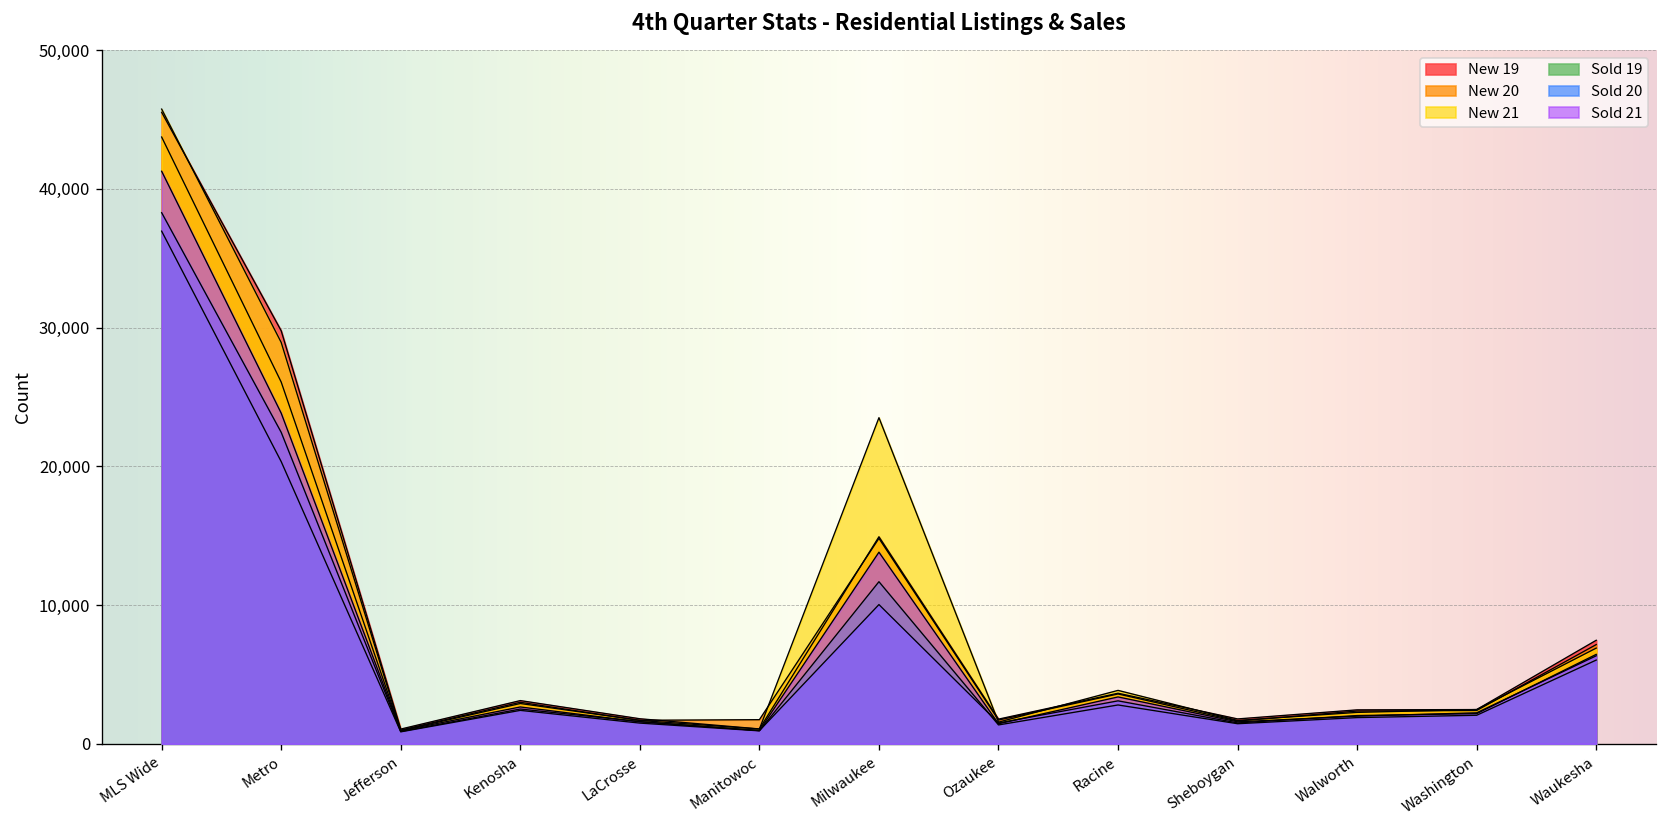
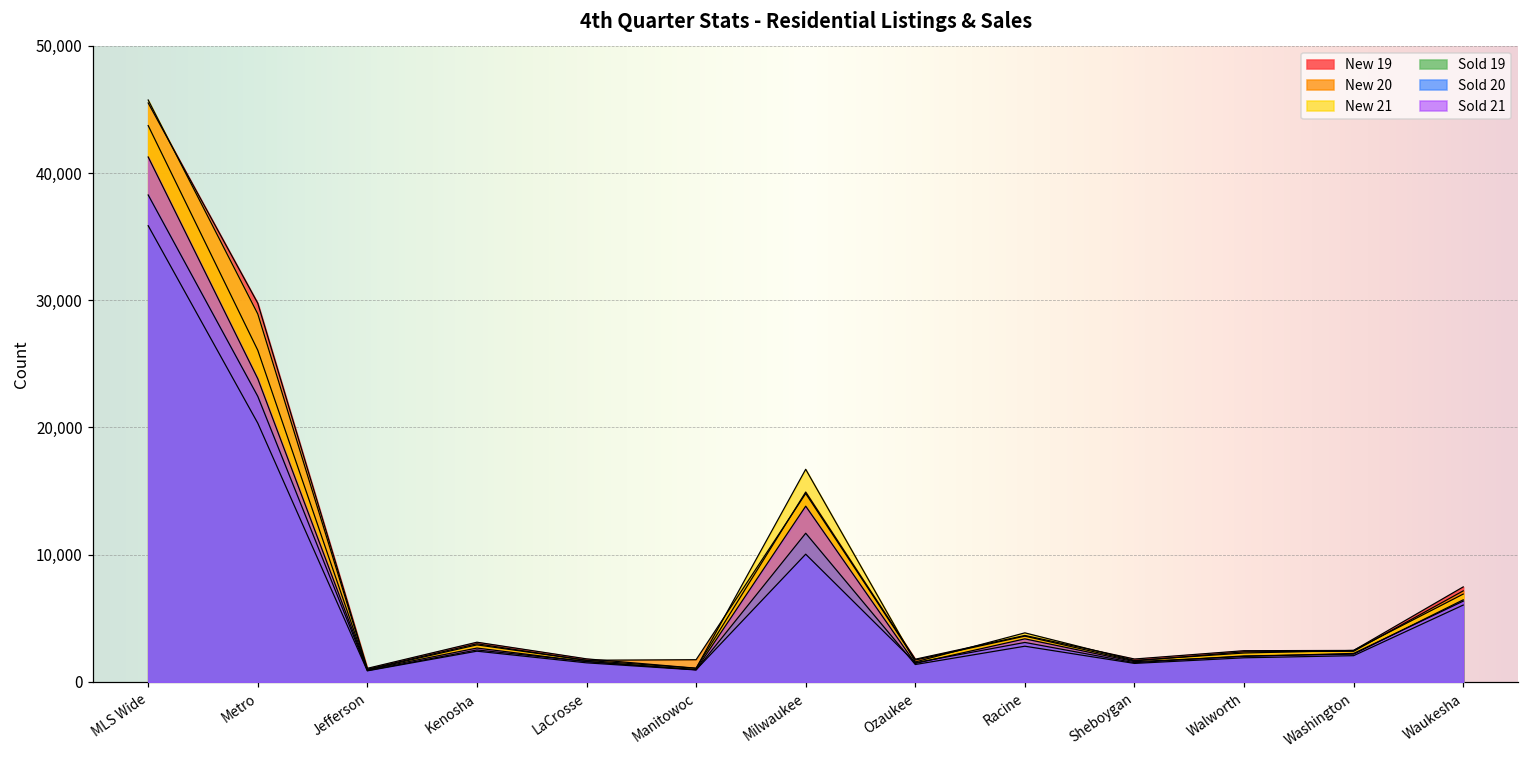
  {
    "New 19": {
      "MLS Wide": "45,500",
      "Metro": "29,800",
      "Waukesha": "7,500"
    },
    "New 20": {
      "MLS Wide": "43,700",
      "Metro": "26,100",
      "Manitowoc": "1,700",
      "Waukesha": "7,200"
    },
    "New 21": {
      "MLS Wide": "45,700",
      "Metro": "28,900",
-     "Milwaukee": "23,500",
+     "Milwaukee": "16,700",
      "Waukesha": "6,900"
    },
    "Sold 19": {
-     "MLS Wide": "36,900",
+     "MLS Wide": "35,900",
      "Metro": "20,300",
      "Milwaukee": "11,700",
      "Racine": "2,800",
      "Waukesha": "6,000"
    },
    "Sold 20": {
      "MLS Wide": "38,300",
      "Metro": "22,400",
      "Milwaukee": "10,000",
      "Racine": "3,100"
    },
    "Sold 21": {
      "MLS Wide": "41,300",
      "Metro": "23,800",
      "Milwaukee": "13,800"
    }
  }
